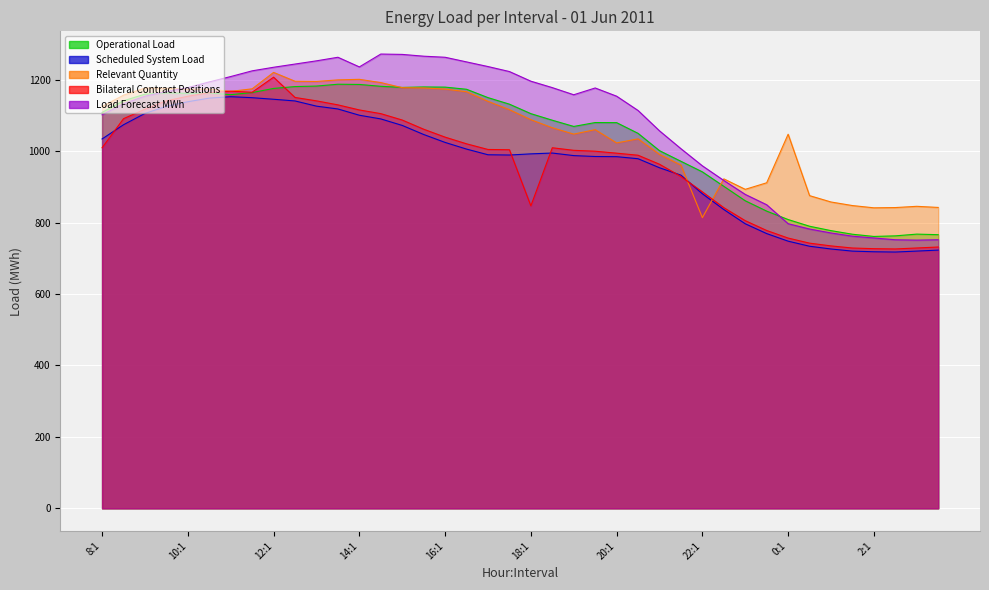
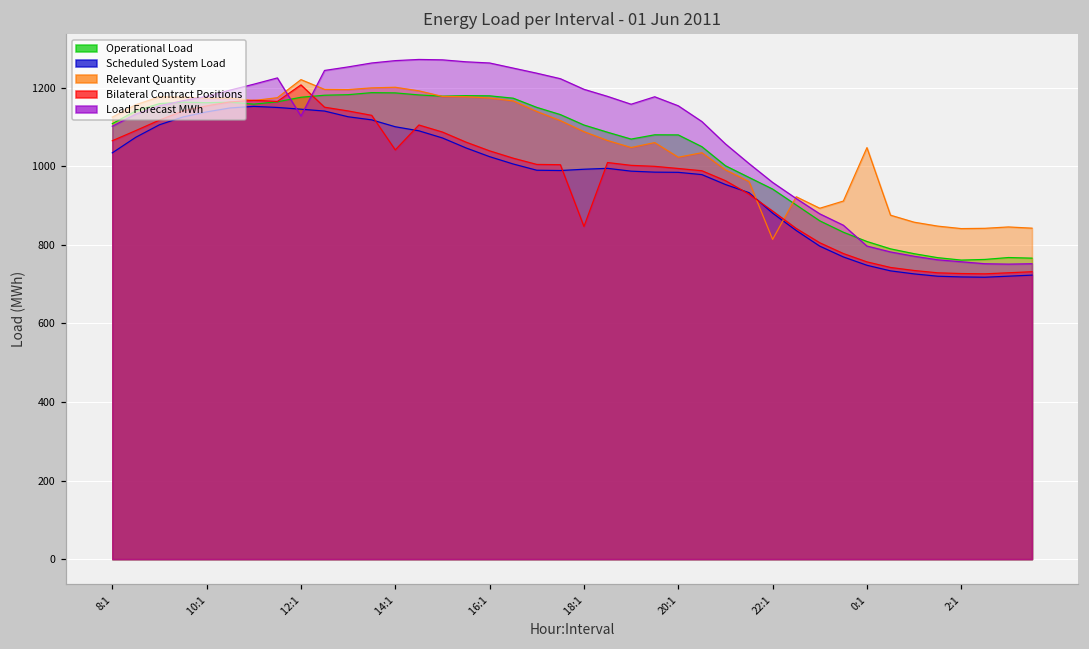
  {
    "Operational Load": {
      "12:1": 1180,
      "14:1": 1190,
      "18:1": 1110,
      "20:1": 1080,
      "22:1": 940,
      "0:1": 810
    },
    "Scheduled System Load": {
      "8:1": 1030,
      "12:1": 1150,
      "14:1": 1100,
      "16:1": 1020,
      "18:1": 990,
      "20:1": 980,
      "0:1": 750,
      "2:1": 720
    },
    "Relevant Quantity": {
      "12:1": 1220,
      "14:1": 1200,
      "18:1": 1090,
      "20:1": 1020,
      "22:1": 810,
      "0:1": 1050,
      "2:1": 840
    },
    "Bilateral Contract Positions": {
-     "8:1": 1010,
+     "8:1": 1070,
      "12:1": 1210,
-     "14:1": 1120,
+     "14:1": 1040,
      "16:1": 1040,
      "18:1": 850,
      "20:1": 990,
      "0:1": 760,
      "2:1": 730
    },
    "Load Forecast MWh": {
-     "12:1": 1240,
-     "14:1": 1240,
+     "12:1": 1130,
+     "14:1": 1270,
      "16:1": 1260,
      "18:1": 1200,
      "20:1": 1150,
      "22:1": 960,
      "0:1": 800
    }
  }
